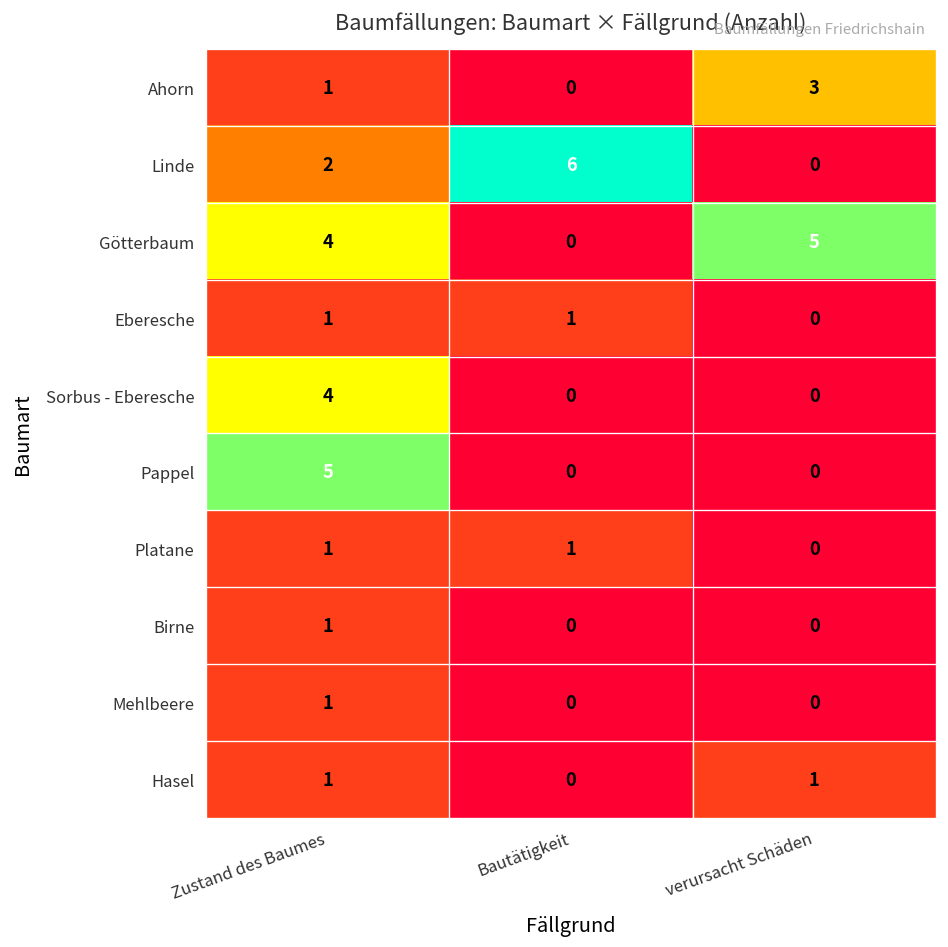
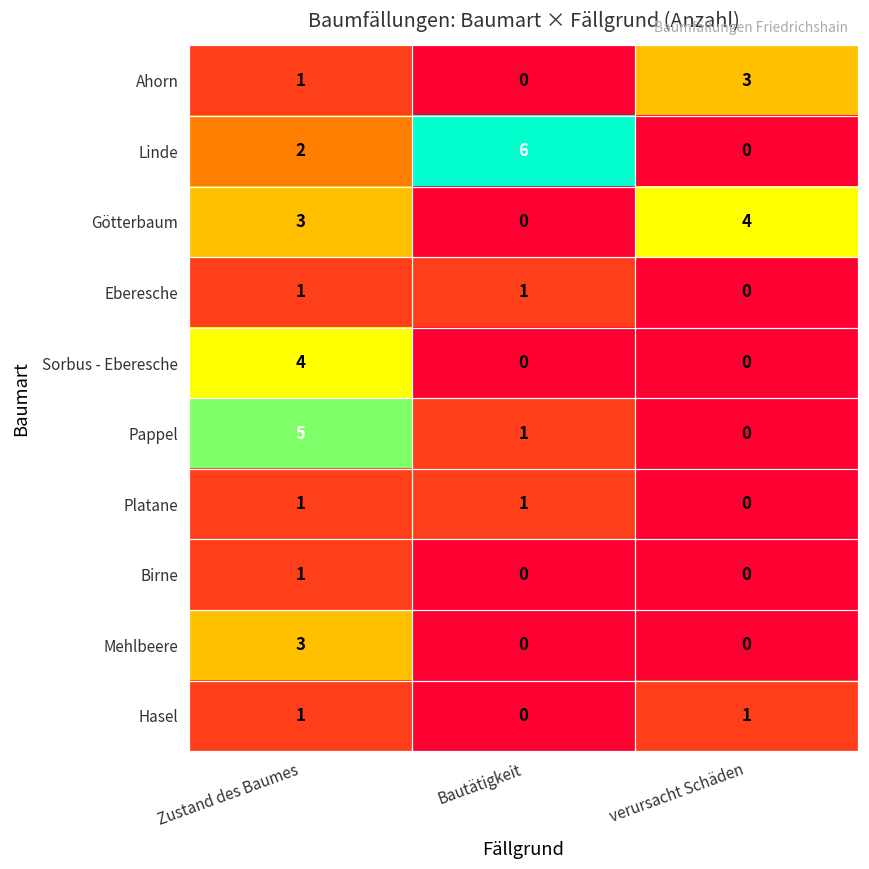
  {
    "Ahorn": {
      "Zustand des Baumes": 1,
      "Bautätigkeit": 0,
      "verursacht Schäden": 3
    },
    "Linde": {
      "Zustand des Baumes": 2,
      "Bautätigkeit": 6,
      "verursacht Schäden": 0
    },
    "Götterbaum": {
-     "Zustand des Baumes": 4,
+     "Zustand des Baumes": 3,
      "Bautätigkeit": 0,
-     "verursacht Schäden": 5
+     "verursacht Schäden": 4
    },
    "Eberesche": {
      "Zustand des Baumes": 1,
      "Bautätigkeit": 1,
      "verursacht Schäden": 0
    },
    "Sorbus - Eberesche": {
      "Zustand des Baumes": 4,
      "Bautätigkeit": 0,
      "verursacht Schäden": 0
    },
    "Pappel": {
      "Zustand des Baumes": 5,
-     "Bautätigkeit": 0,
+     "Bautätigkeit": 1,
      "verursacht Schäden": 0
    },
    "Platane": {
      "Zustand des Baumes": 1,
      "Bautätigkeit": 1,
      "verursacht Schäden": 0
    },
    "Birne": {
      "Zustand des Baumes": 1,
      "Bautätigkeit": 0,
      "verursacht Schäden": 0
    },
    "Mehlbeere": {
-     "Zustand des Baumes": 1,
+     "Zustand des Baumes": 3,
      "Bautätigkeit": 0,
      "verursacht Schäden": 0
    },
    "Hasel": {
      "Zustand des Baumes": 1,
      "Bautätigkeit": 0,
      "verursacht Schäden": 1
    }
  }
